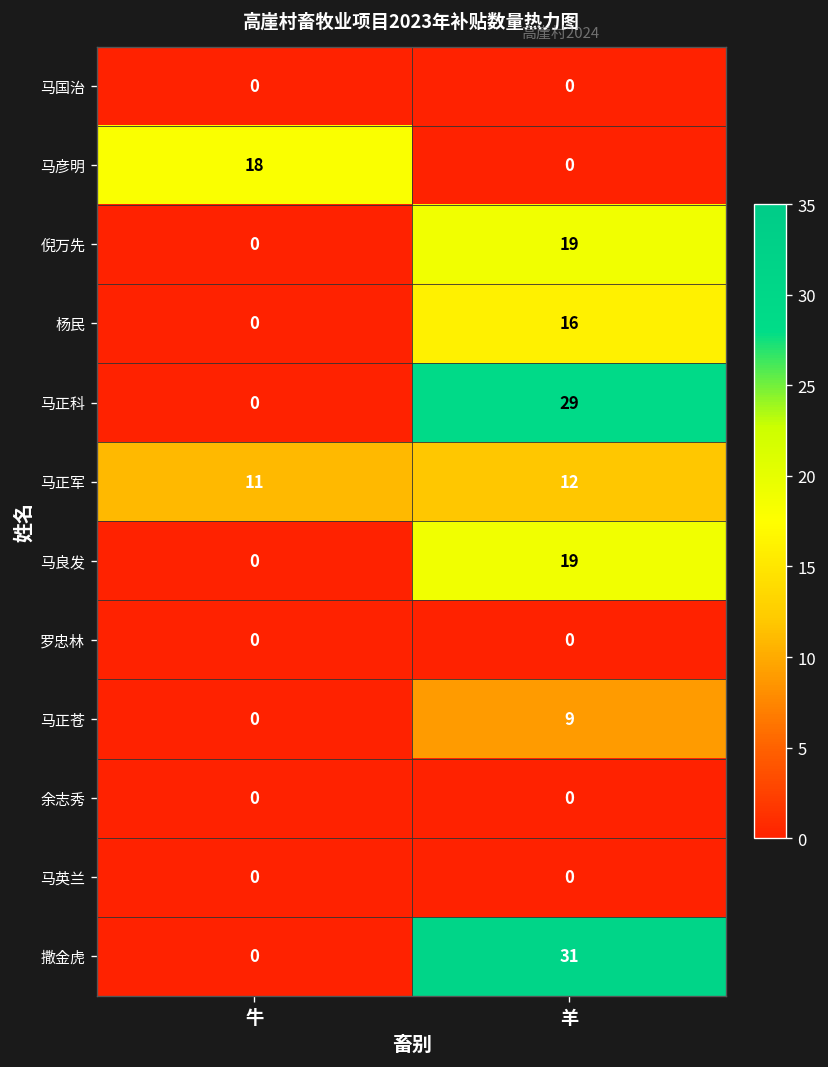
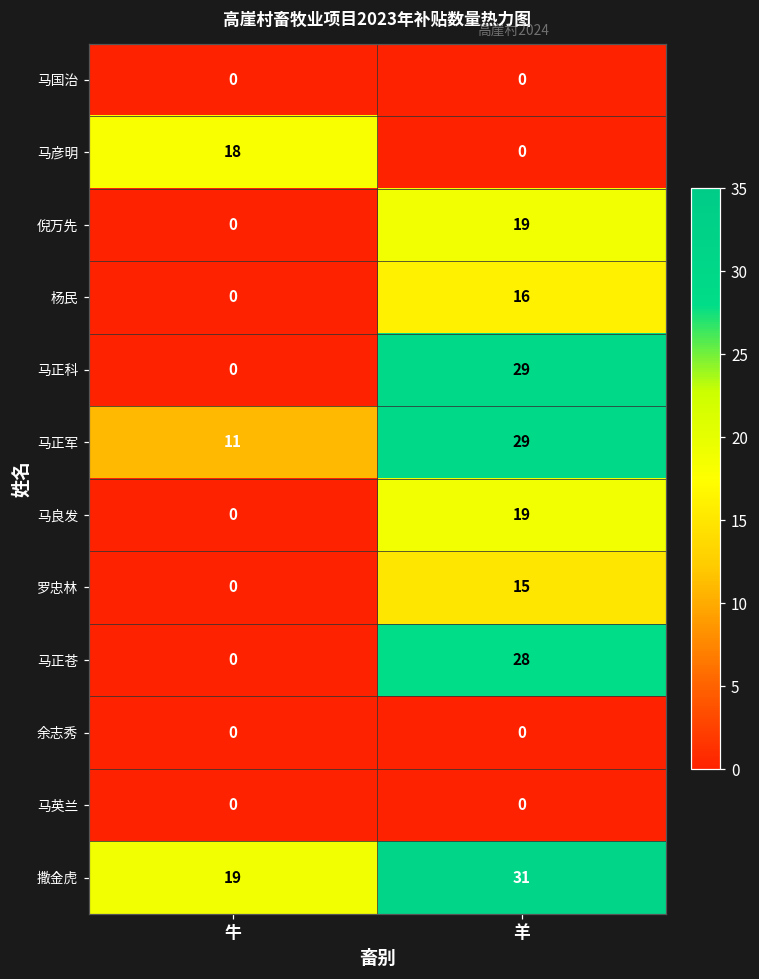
  {
    "马国治": {
      "牛": 0,
      "羊": 0
    },
    "马彦明": {
      "牛": 18,
      "羊": 0
    },
    "倪万先": {
      "牛": 0,
      "羊": 19
    },
    "杨民": {
      "牛": 0,
      "羊": 16
    },
    "马正科": {
      "牛": 0,
      "羊": 29
    },
    "马正军": {
      "牛": 11,
-     "羊": 12
+     "羊": 29
    },
    "马良发": {
      "牛": 0,
      "羊": 19
    },
    "罗忠林": {
      "牛": 0,
-     "羊": 0
+     "羊": 15
    },
    "马正苍": {
      "牛": 0,
-     "羊": 9
+     "羊": 28
    },
    "余志秀": {
      "牛": 0,
      "羊": 0
    },
    "马英兰": {
      "牛": 0,
      "羊": 0
    },
    "撒金虎": {
-     "牛": 0,
+     "牛": 19,
      "羊": 31
    }
  }
